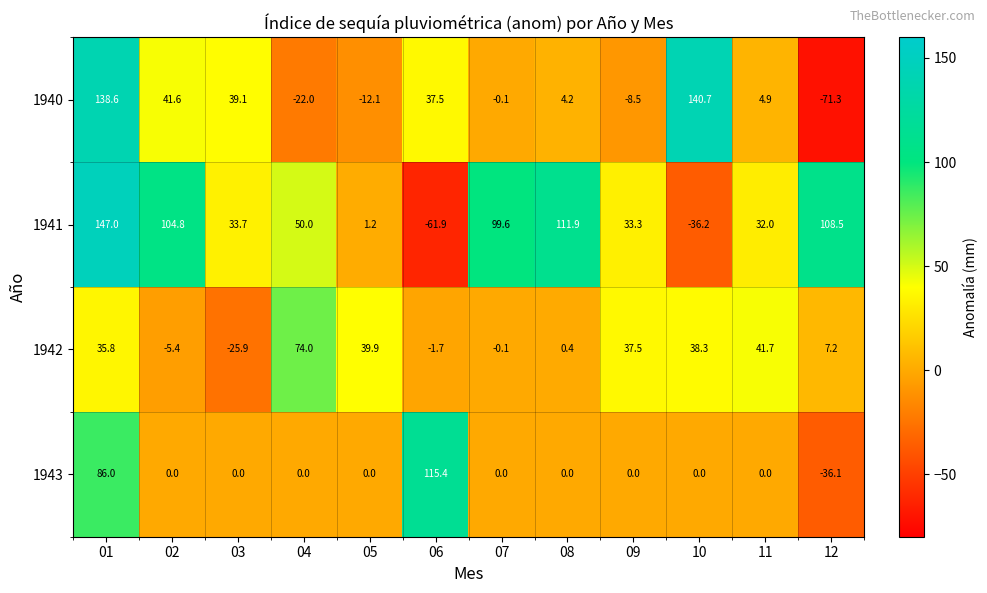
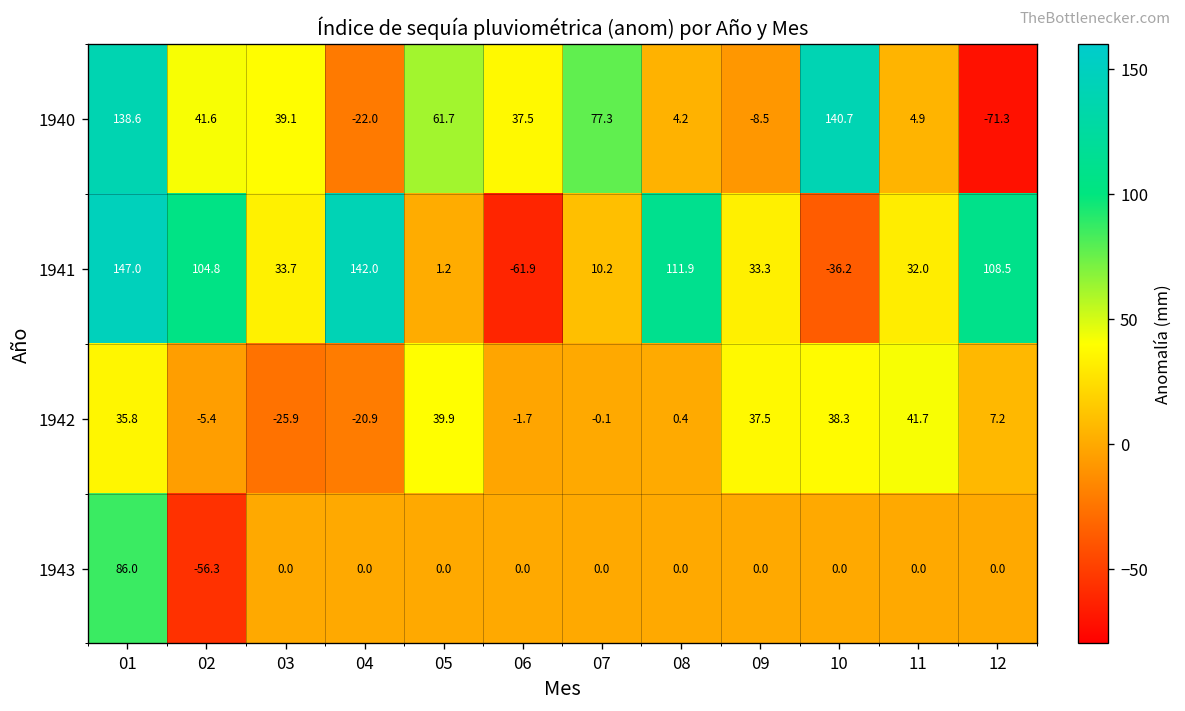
  {
    "1940": {
      "01": 138.6,
      "02": 41.6,
      "03": 39.1,
      "04": -22.0,
-     "05": -12.1,
+     "05": 61.7,
      "06": 37.5,
-     "07": -0.1,
+     "07": 77.3,
      "08": 4.2,
      "09": -8.5,
      "10": 140.7,
      "11": 4.9,
      "12": -71.3
    },
    "1941": {
      "01": 147.0,
      "02": 104.8,
      "03": 33.7,
-     "04": 50.0,
+     "04": 142.0,
      "05": 1.2,
      "06": -61.9,
-     "07": 99.6,
+     "07": 10.2,
      "08": 111.9,
      "09": 33.3,
      "10": -36.2,
      "11": 32.0,
      "12": 108.5
    },
    "1942": {
      "01": 35.8,
      "02": -5.4,
      "03": -25.9,
-     "04": 74.0,
+     "04": -20.9,
      "05": 39.9,
      "06": -1.7,
      "07": -0.1,
      "08": 0.4,
      "09": 37.5,
      "10": 38.3,
      "11": 41.7,
      "12": 7.2
    },
    "1943": {
      "01": 86.0,
-     "02": 0.0,
+     "02": -56.3,
      "03": 0.0,
      "04": 0.0,
      "05": 0.0,
-     "06": 115.4,
+     "06": 0.0,
      "07": 0.0,
      "08": 0.0,
      "09": 0.0,
      "10": 0.0,
      "11": 0.0,
-     "12": -36.1
+     "12": 0.0
    }
  }
